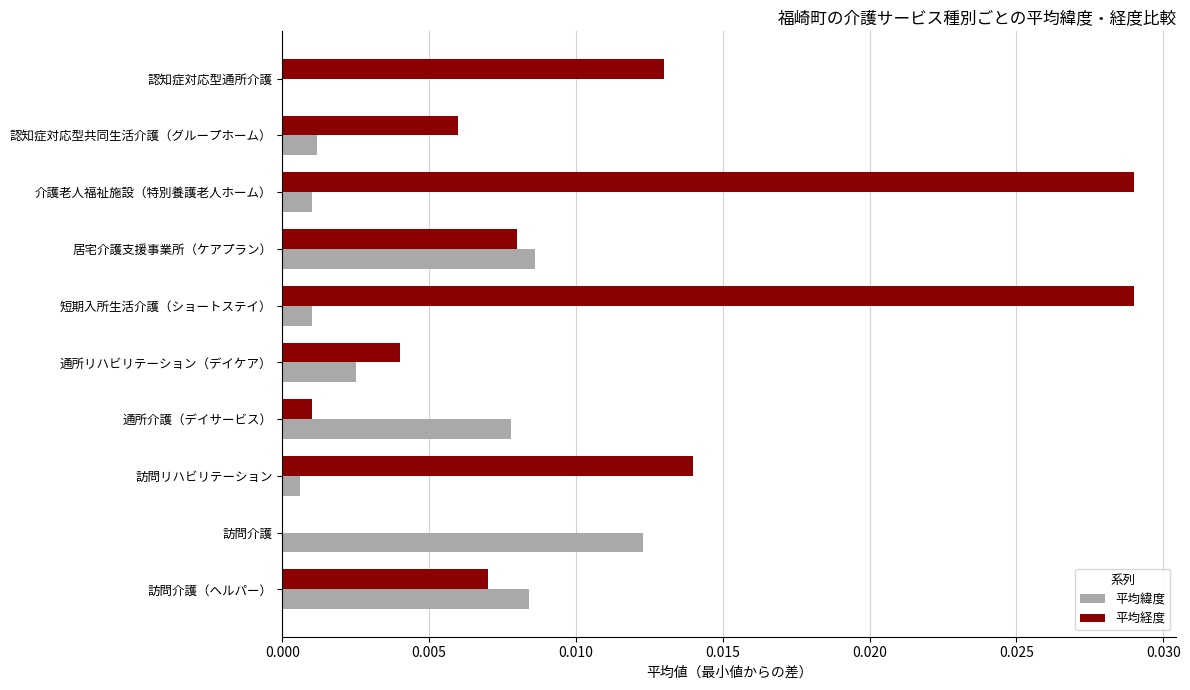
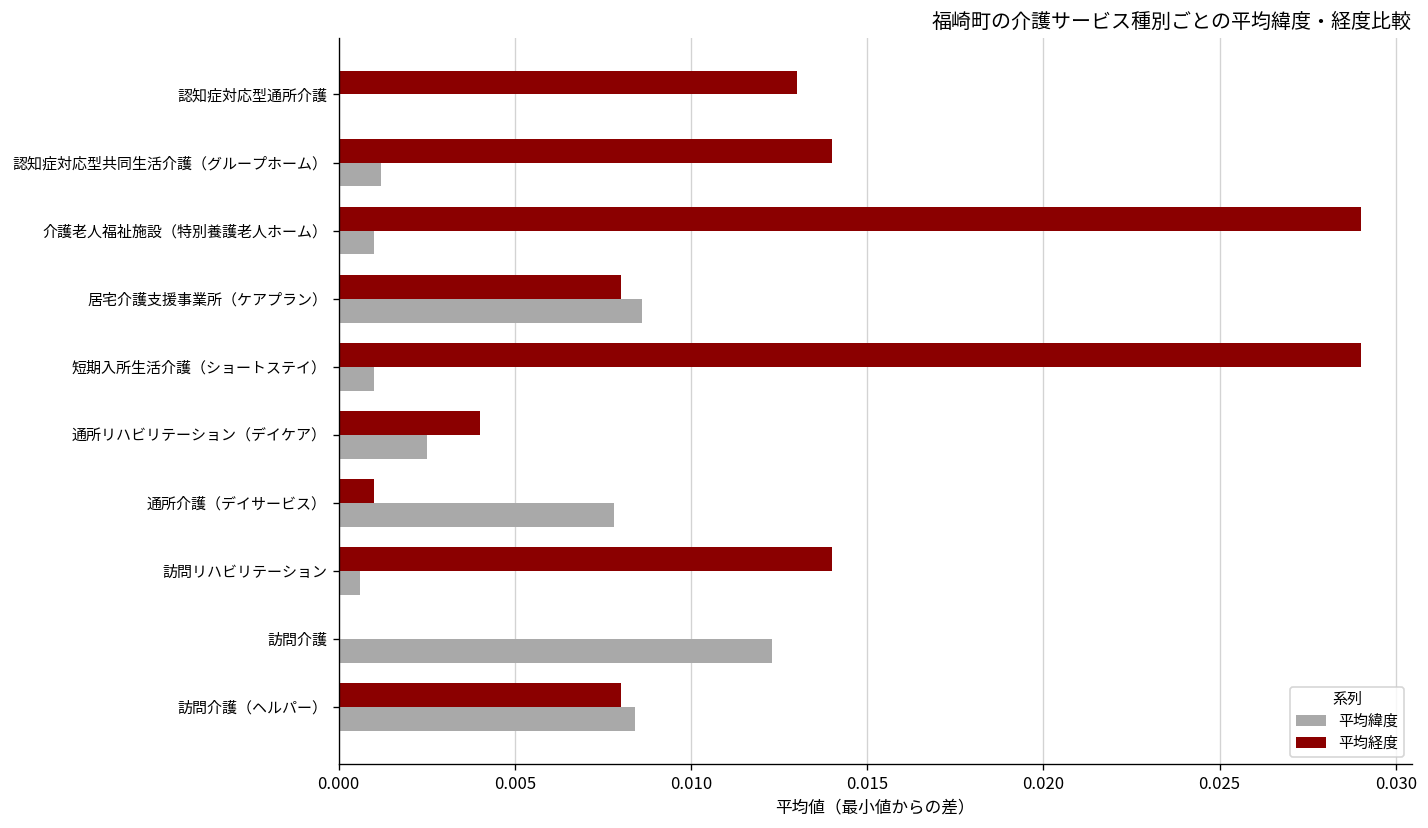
  {
    "平均緯度": {
      "認知症対応型通所介護": 0.0000,
      "認知症対応型共同生活介護（グループホーム）": 0.0012,
      "介護老人福祉施設（特別養護老人ホーム）": 0.0010,
      "居宅介護支援事業所（ケアプラン）": 0.0086,
      "短期入所生活介護（ショートステイ）": 0.0010,
      "通所リハビリテーション（デイケア）": 0.0025,
      "通所介護（デイサービス）": 0.0078,
      "訪問リハビリテーション": 0.0006,
      "訪問介護": 0.0123,
      "訪問介護（ヘルパー）": 0.0084
    },
    "平均経度": {
      "認知症対応型通所介護": 0.0130,
-     "認知症対応型共同生活介護（グループホーム）": 0.0060,
+     "認知症対応型共同生活介護（グループホーム）": 0.0140,
      "介護老人福祉施設（特別養護老人ホーム）": 0.0290,
      "居宅介護支援事業所（ケアプラン）": 0.0080,
      "短期入所生活介護（ショートステイ）": 0.0290,
      "通所リハビリテーション（デイケア）": 0.0040,
      "通所介護（デイサービス）": 0.0010,
      "訪問リハビリテーション": 0.0140,
      "訪問介護": 0.0000,
-     "訪問介護（ヘルパー）": 0.0070
+     "訪問介護（ヘルパー）": 0.0080
    }
  }
